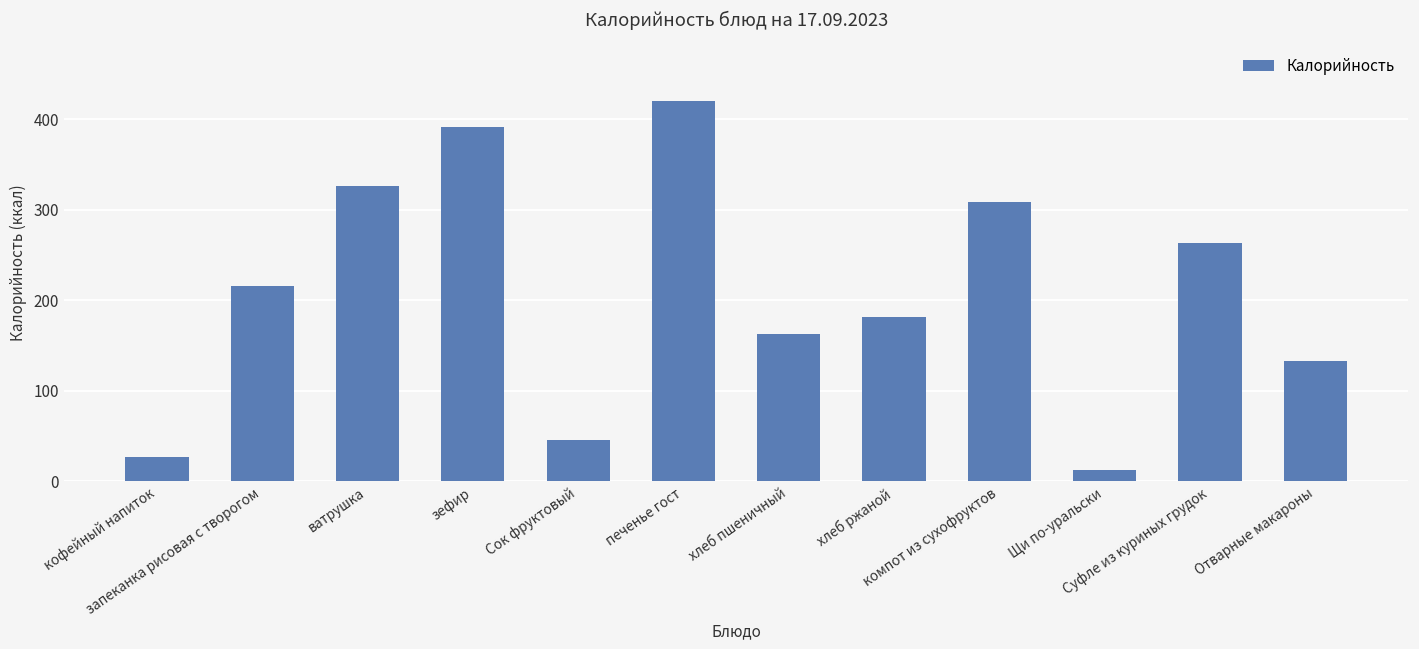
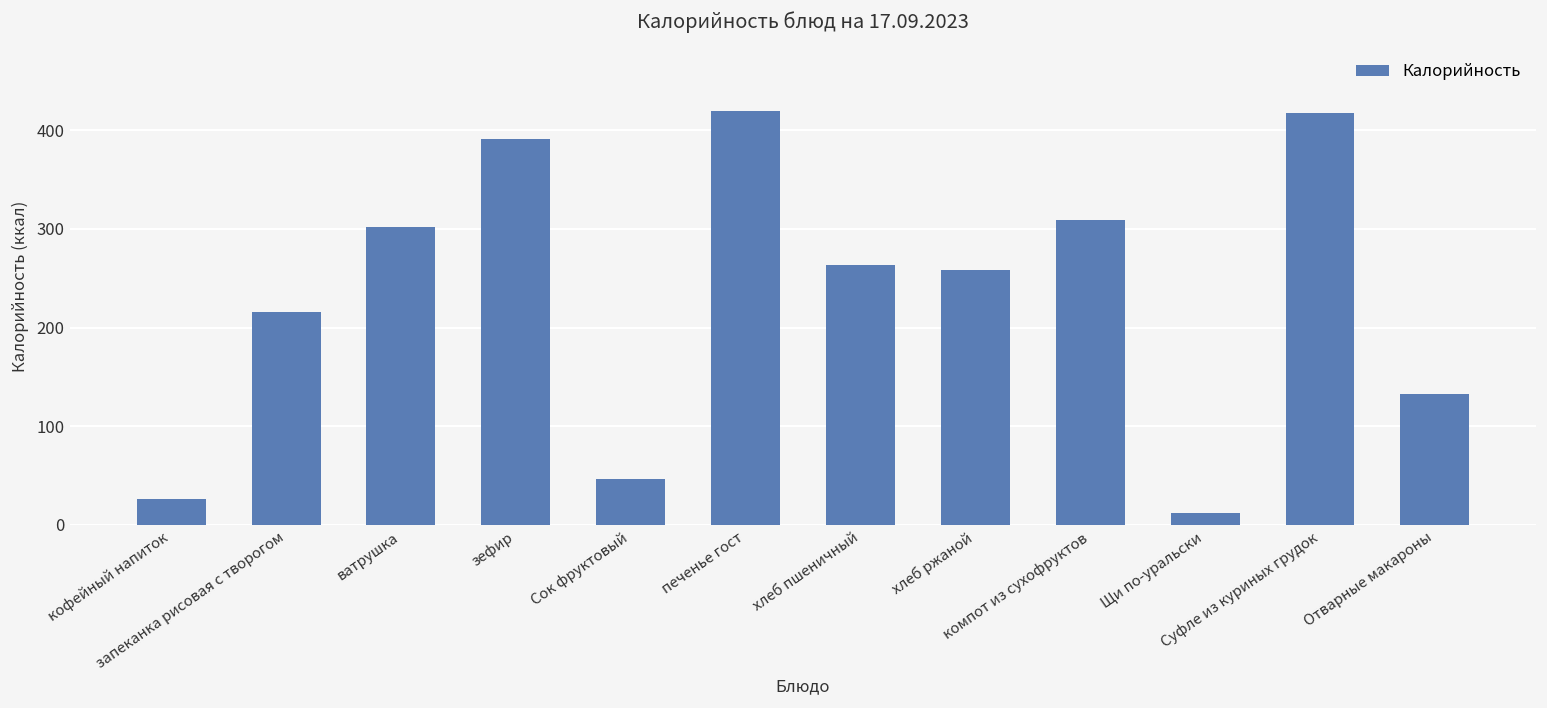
  {
    "кофейный напиток": 30,
    "запеканка рисовая с творогом": 220,
-   "ватрушка": 330,
+   "ватрушка": 300,
    "зефир": 390,
    "Сок фруктовый": 50,
    "печенье гост": 420,
-   "хлеб пшеничный": 160,
-   "хлеб ржаной": 180,
+   "хлеб пшеничный": 260,
+   "хлеб ржаной": 260,
    "компот из сухофруктов": 310,
    "Щи по-уральски": 10,
-   "Суфле из куриных грудок": 260,
+   "Суфле из куриных грудок": 420,
    "Отварные макароны": 130
  }
